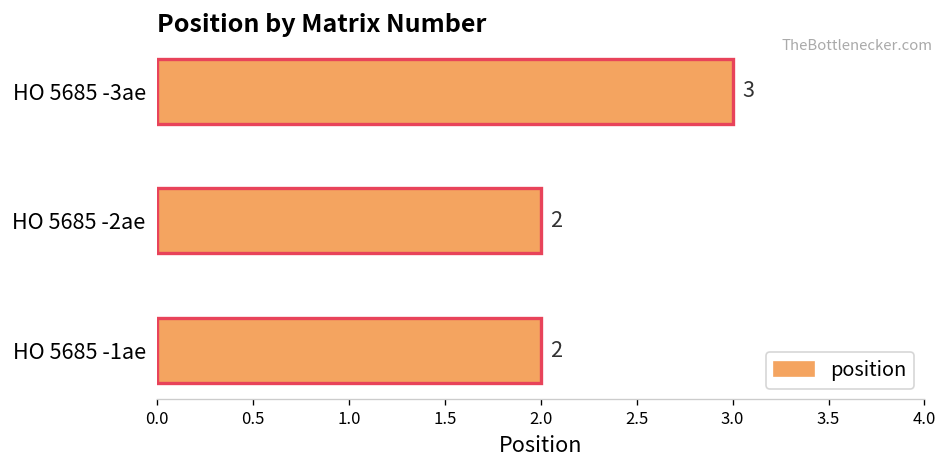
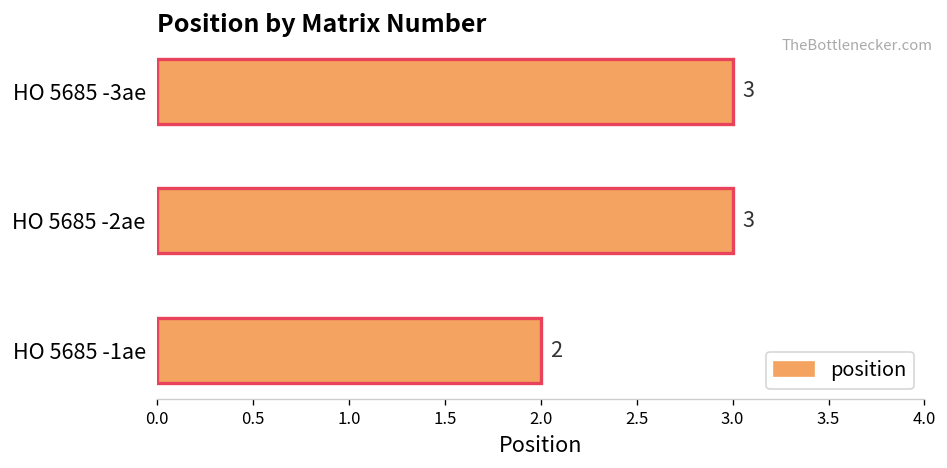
  {
    "HO 5685 -3ae": 3,
-   "HO 5685 -2ae": 2,
+   "HO 5685 -2ae": 3,
    "HO 5685 -1ae": 2
  }
